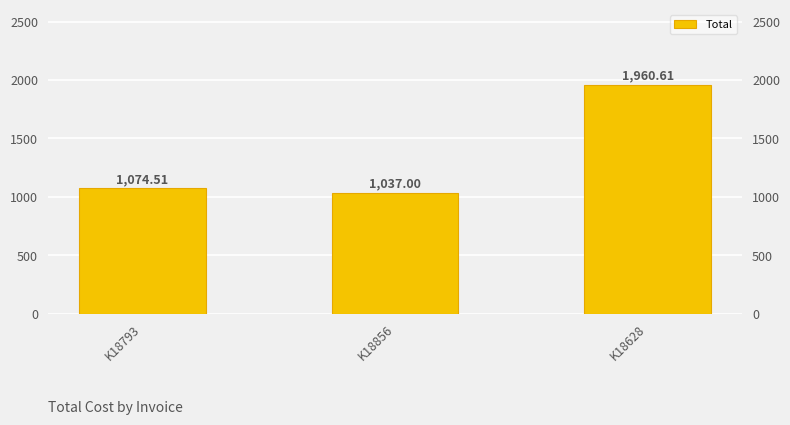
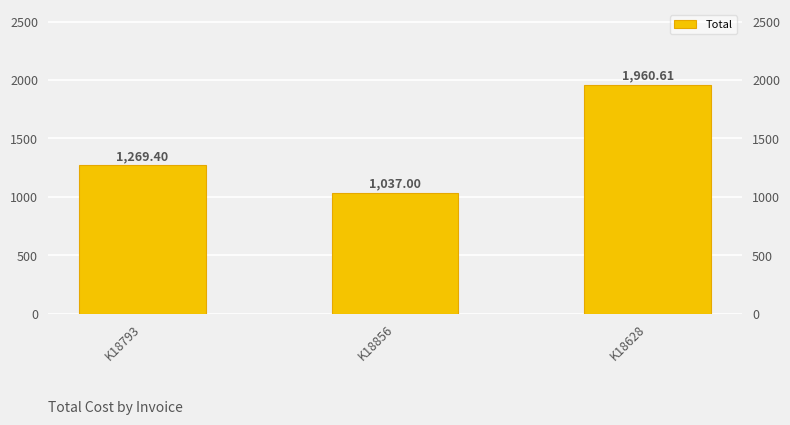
  {
-   "K18793": "1,074.51",
+   "K18793": "1,269.40",
    "K18856": "1,037.00",
    "K18628": "1,960.61"
  }
